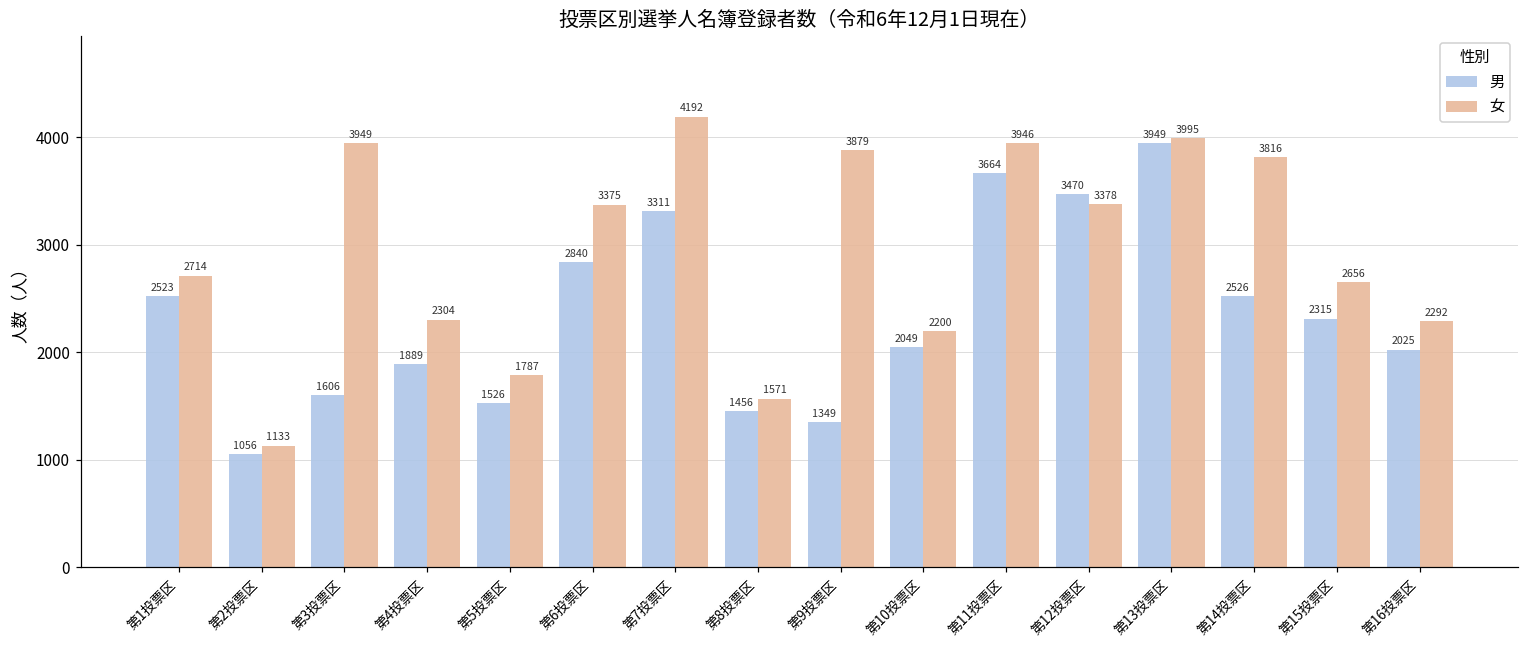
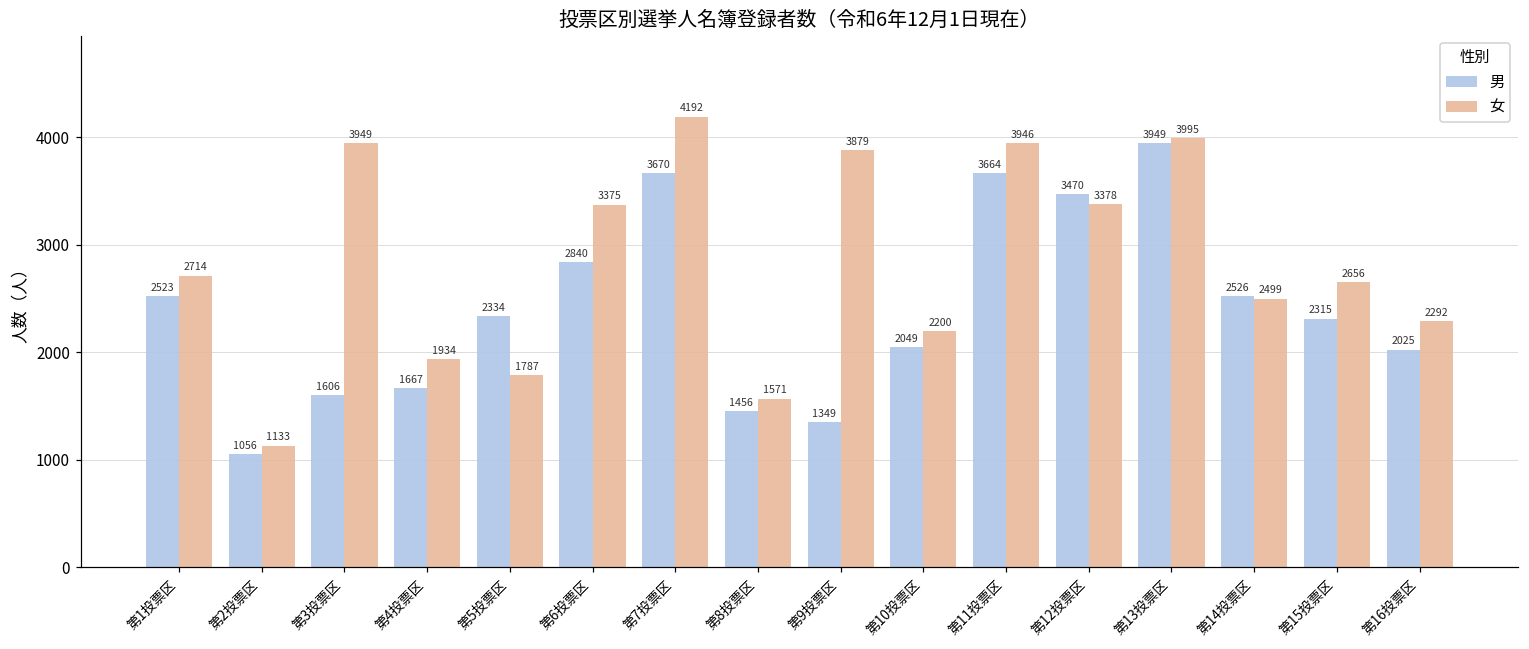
  {
    "男": {
      "第1投票区": 2523,
      "第2投票区": 1056,
      "第3投票区": 1606,
-     "第4投票区": 1889,
-     "第5投票区": 1526,
+     "第4投票区": 1667,
+     "第5投票区": 2334,
      "第6投票区": 2840,
-     "第7投票区": 3311,
+     "第7投票区": 3670,
      "第8投票区": 1456,
      "第9投票区": 1349,
      "第10投票区": 2049,
      "第11投票区": 3664,
      "第12投票区": 3470,
      "第13投票区": 3949,
      "第14投票区": 2526,
      "第15投票区": 2315,
      "第16投票区": 2025
    },
    "女": {
      "第1投票区": 2714,
      "第2投票区": 1133,
      "第3投票区": 3949,
-     "第4投票区": 2304,
+     "第4投票区": 1934,
      "第5投票区": 1787,
      "第6投票区": 3375,
      "第7投票区": 4192,
      "第8投票区": 1571,
      "第9投票区": 3879,
      "第10投票区": 2200,
      "第11投票区": 3946,
      "第12投票区": 3378,
      "第13投票区": 3995,
-     "第14投票区": 3816,
+     "第14投票区": 2499,
      "第15投票区": 2656,
      "第16投票区": 2292
    }
  }
